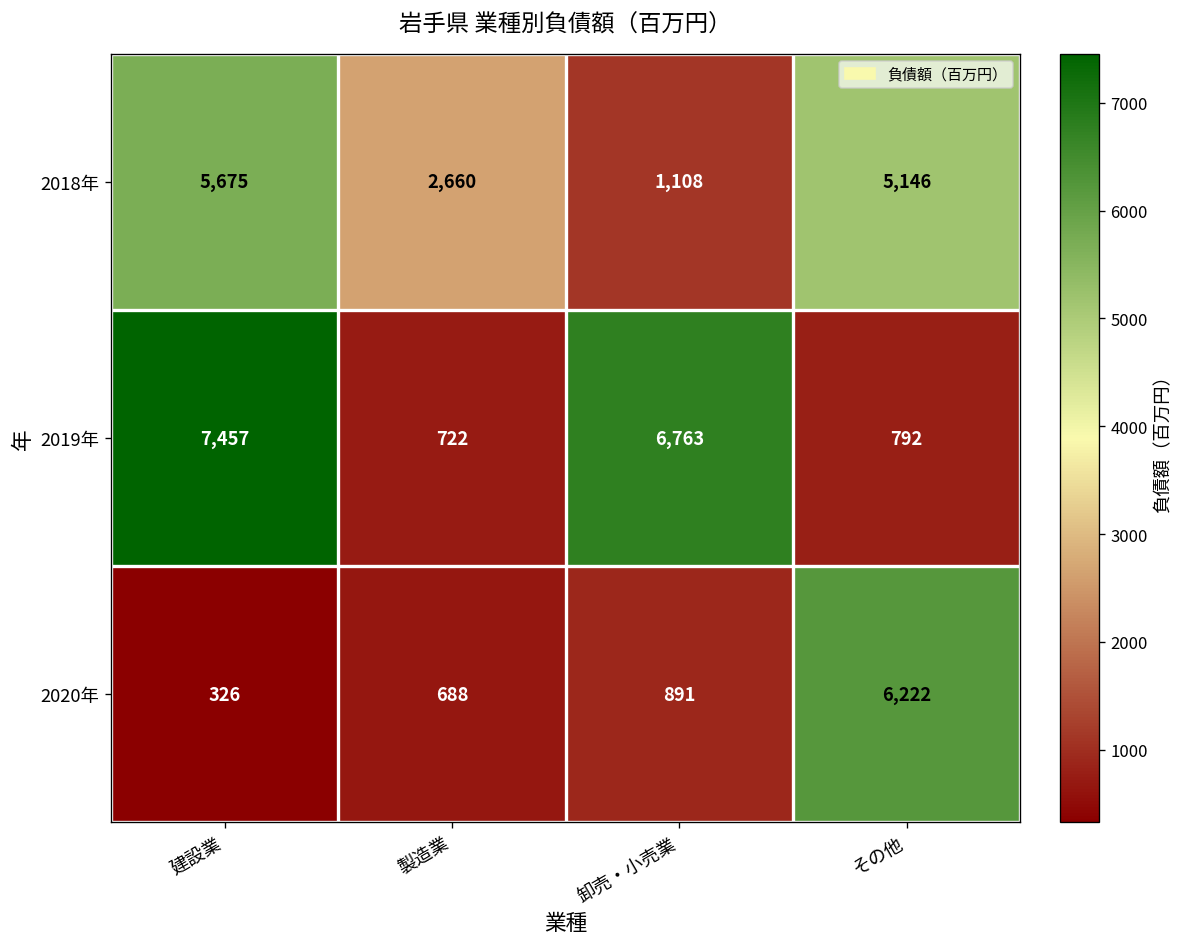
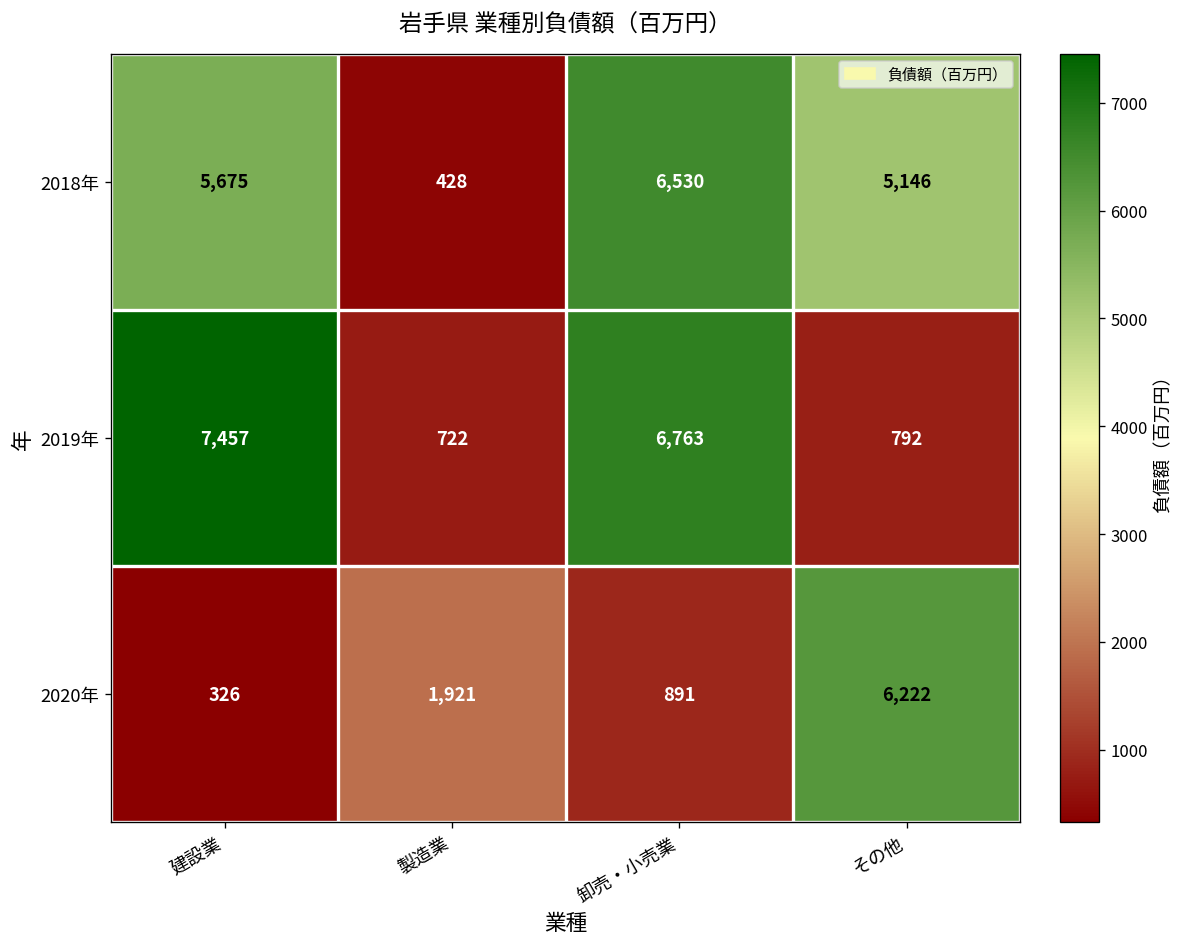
  {
    "2018年": {
      "建設業": "5,675",
-     "製造業": "2,660",
-     "卸売・小売業": "1,108",
+     "製造業": "428",
+     "卸売・小売業": "6,530",
      "その他": "5,146"
    },
    "2019年": {
      "建設業": "7,457",
      "製造業": "722",
      "卸売・小売業": "6,763",
      "その他": "792"
    },
    "2020年": {
      "建設業": "326",
-     "製造業": "688",
+     "製造業": "1,921",
      "卸売・小売業": "891",
      "その他": "6,222"
    }
  }
